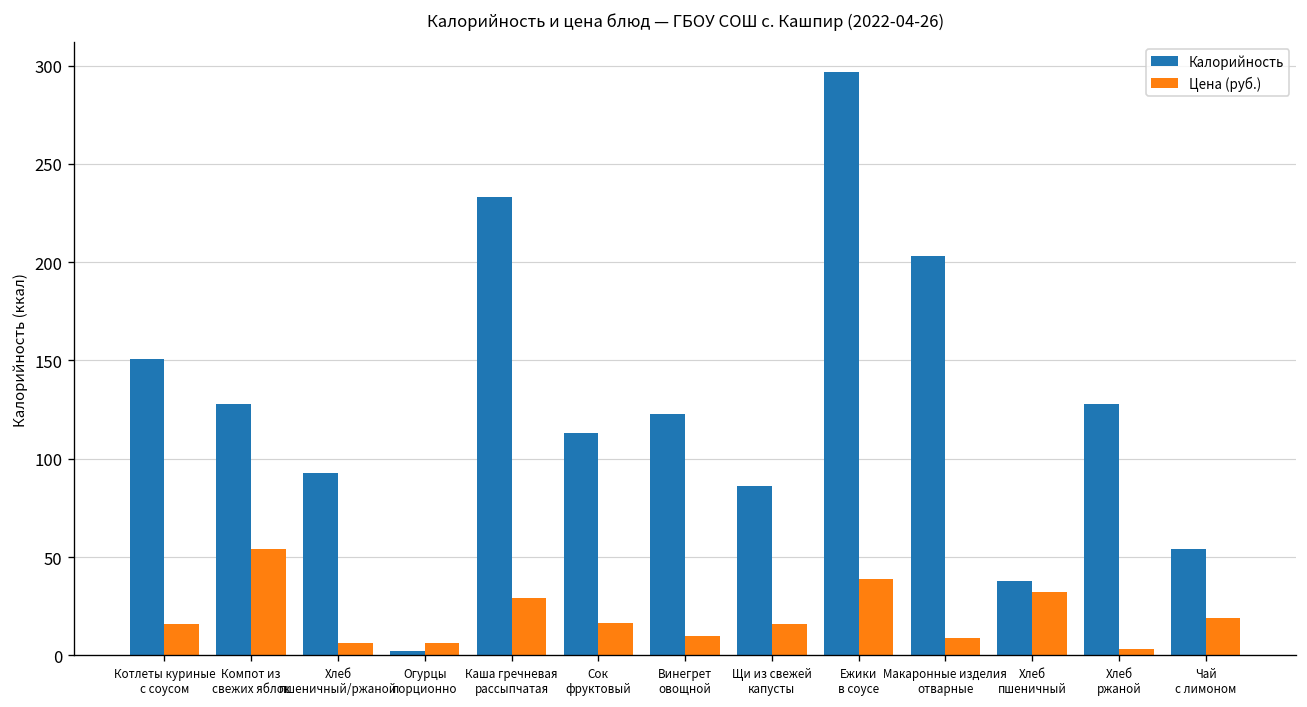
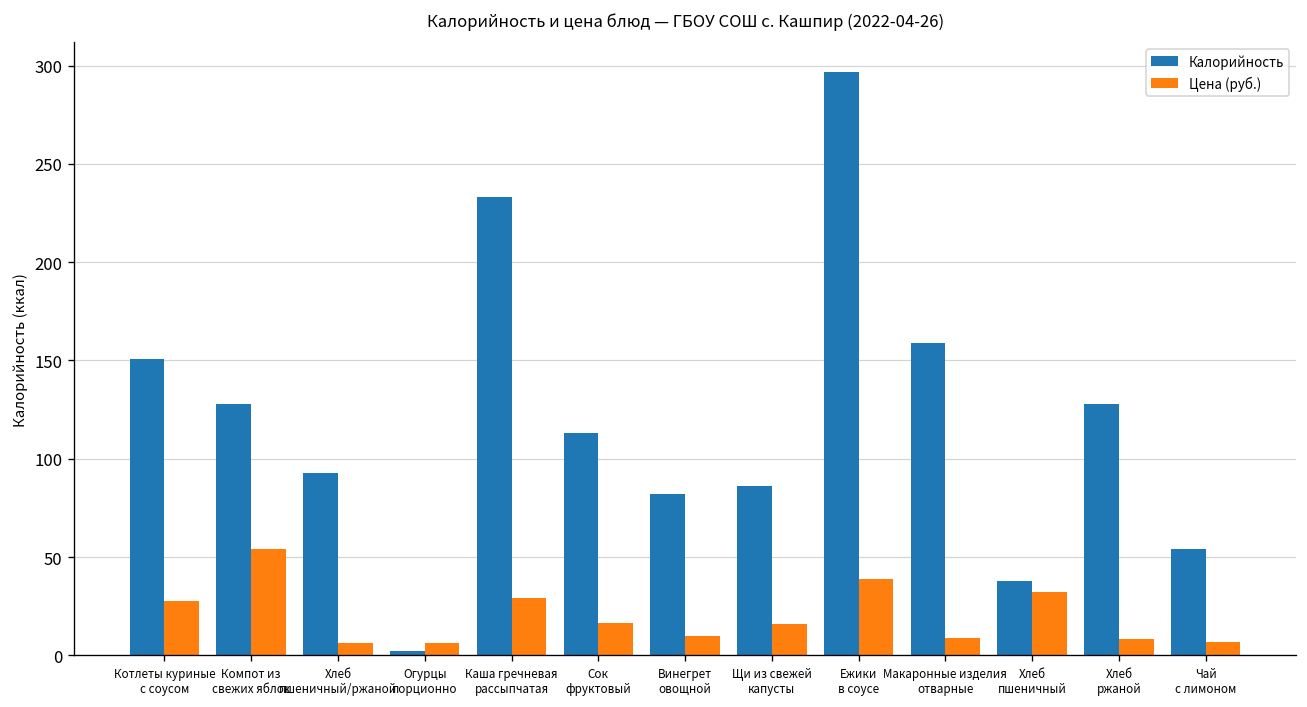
  {
    "Калорийность": {
      "Котлеты куриные с соусом": 151,
      "Компот из свежих яблок": 128,
      "Хлеб пшеничный/ржаной": 93,
      "Огурцы порционно": 2,
      "Каша гречневая рассыпчатая": 233,
      "Сок фруктовый": 113,
-     "Винегрет овощной": 123,
+     "Винегрет овощной": 82,
      "Щи из свежей капусты": 86,
      "Ежики в соусе": 297,
-     "Макаронные изделия отварные": 203,
+     "Макаронные изделия отварные": 159,
      "Хлеб пшеничный": 38,
      "Хлеб ржаной": 128,
      "Чай с лимоном": 54
    },
    "Цена (руб.)": {
-     "Котлеты куриные с соусом": 16,
+     "Котлеты куриные с соусом": 28,
      "Компот из свежих яблок": 54,
      "Хлеб пшеничный/ржаной": 6,
      "Огурцы порционно": 7,
      "Каша гречневая рассыпчатая": 29,
      "Сок фруктовый": 17,
      "Винегрет овощной": 10,
      "Щи из свежей капусты": 16,
      "Ежики в соусе": 39,
      "Макаронные изделия отварные": 9,
      "Хлеб пшеничный": 32,
-     "Хлеб ржаной": 3,
-     "Чай с лимоном": 19
+     "Хлеб ржаной": 9,
+     "Чай с лимоном": 7
    }
  }
